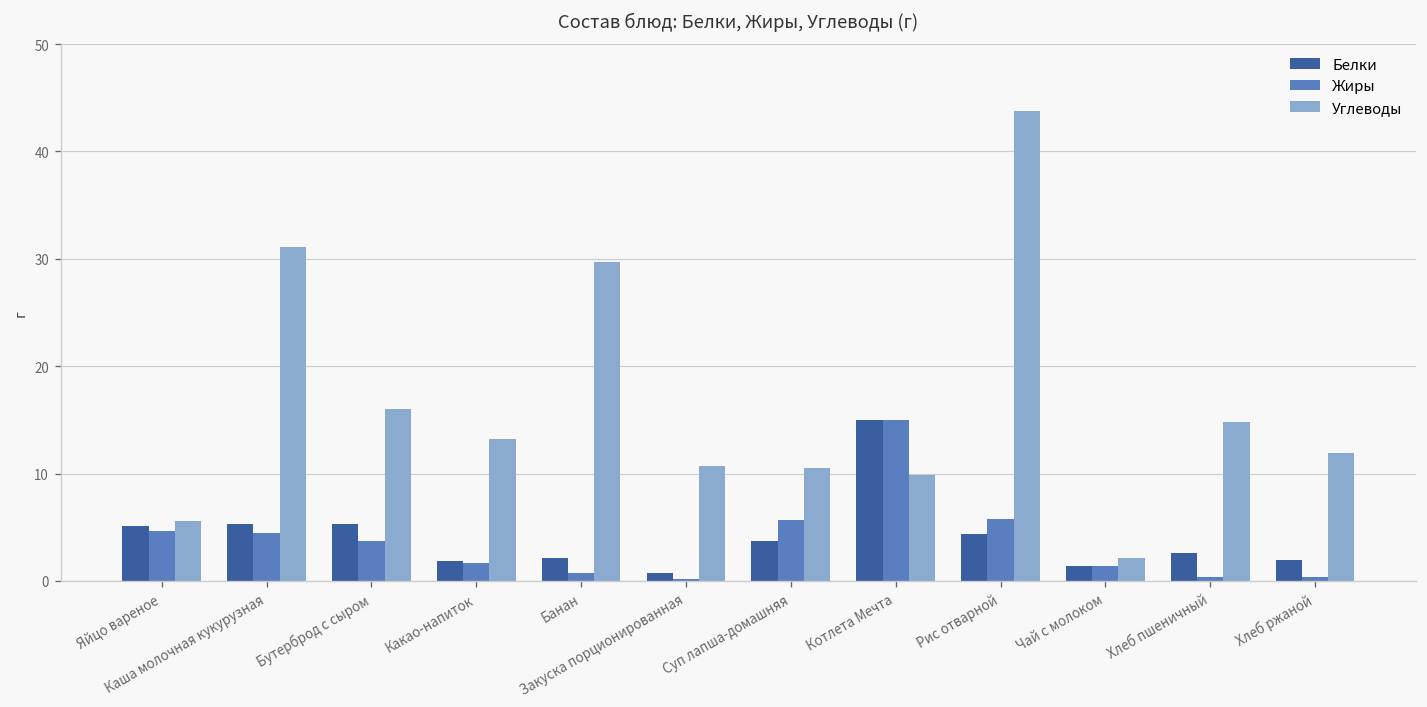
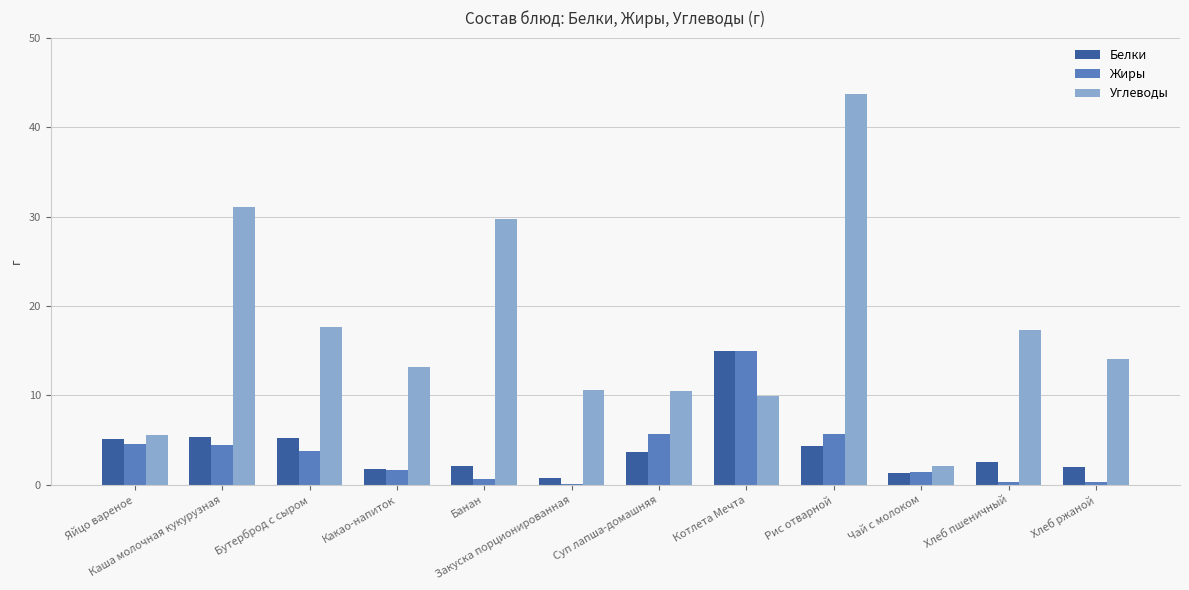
  {
    "Углеводы": {
      "Яйцо вареное": 6,
      "Каша молочная кукурузная": 31,
-     "Бутерброд с сыром": 16,
+     "Бутерброд с сыром": 18,
      "Какао-напиток": 13,
      "Банан": 30,
      "Закуска порционированная": 11,
      "Суп лапша-домашняя": 11,
      "Котлета Мечта": 10,
      "Рис отварной": 44,
      "Чай с молоком": 2,
-     "Хлеб пшеничный": 15,
-     "Хлеб ржаной": 12
+     "Хлеб пшеничный": 17,
+     "Хлеб ржаной": 14
    }
  }
